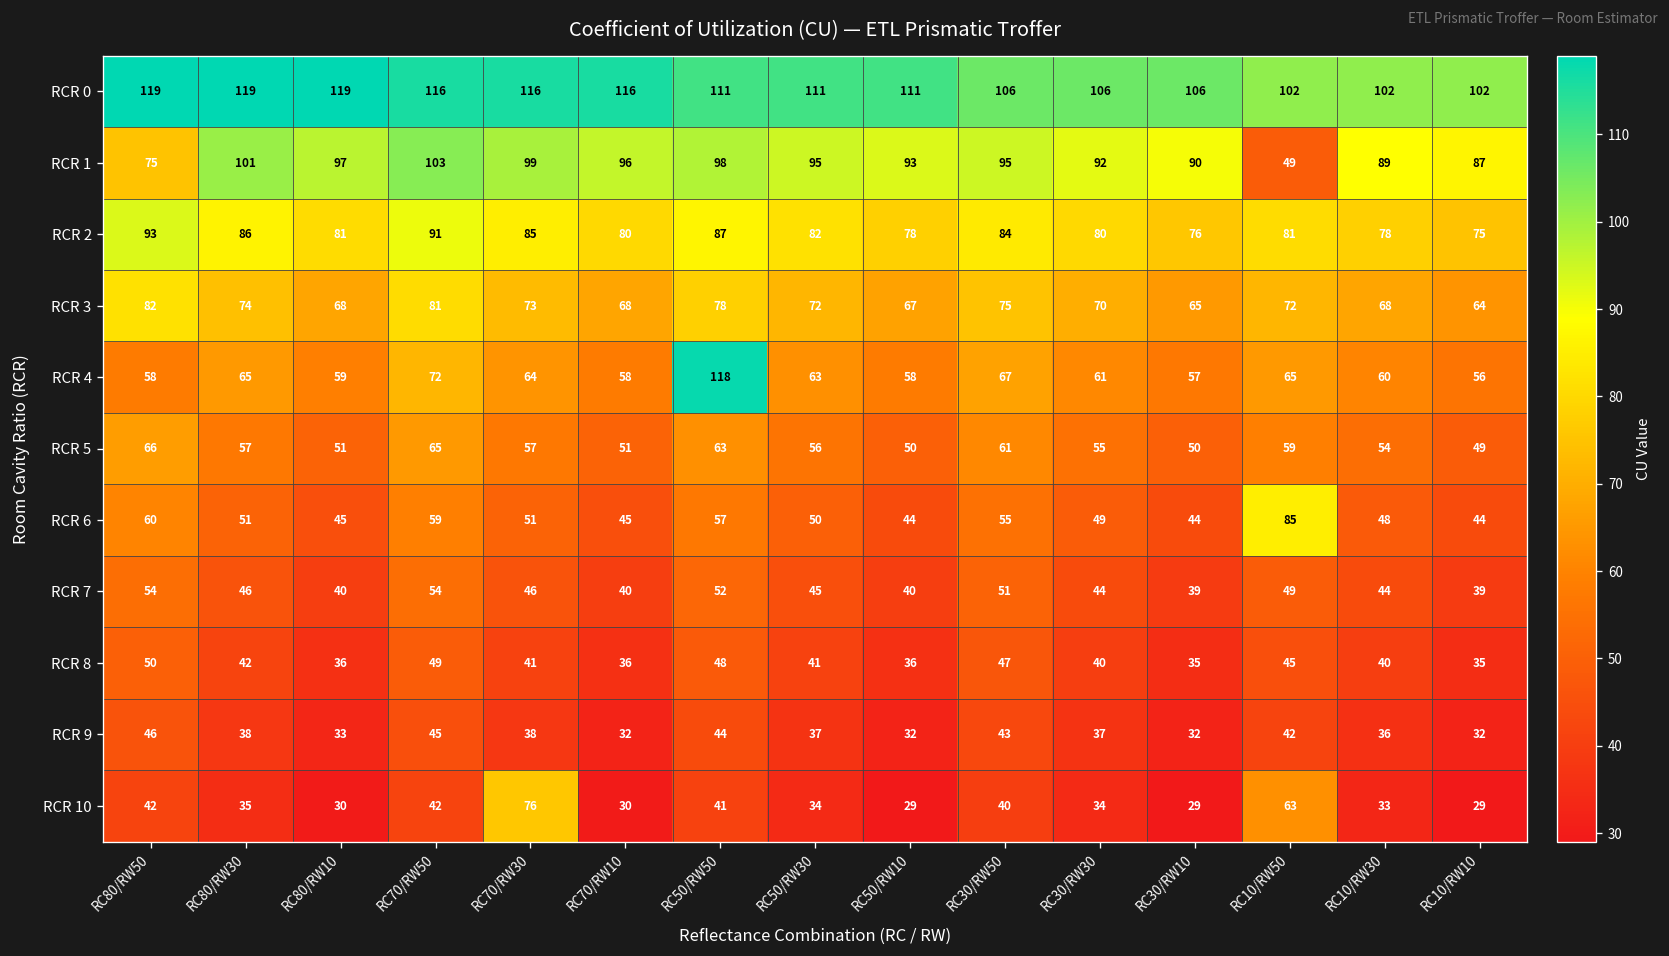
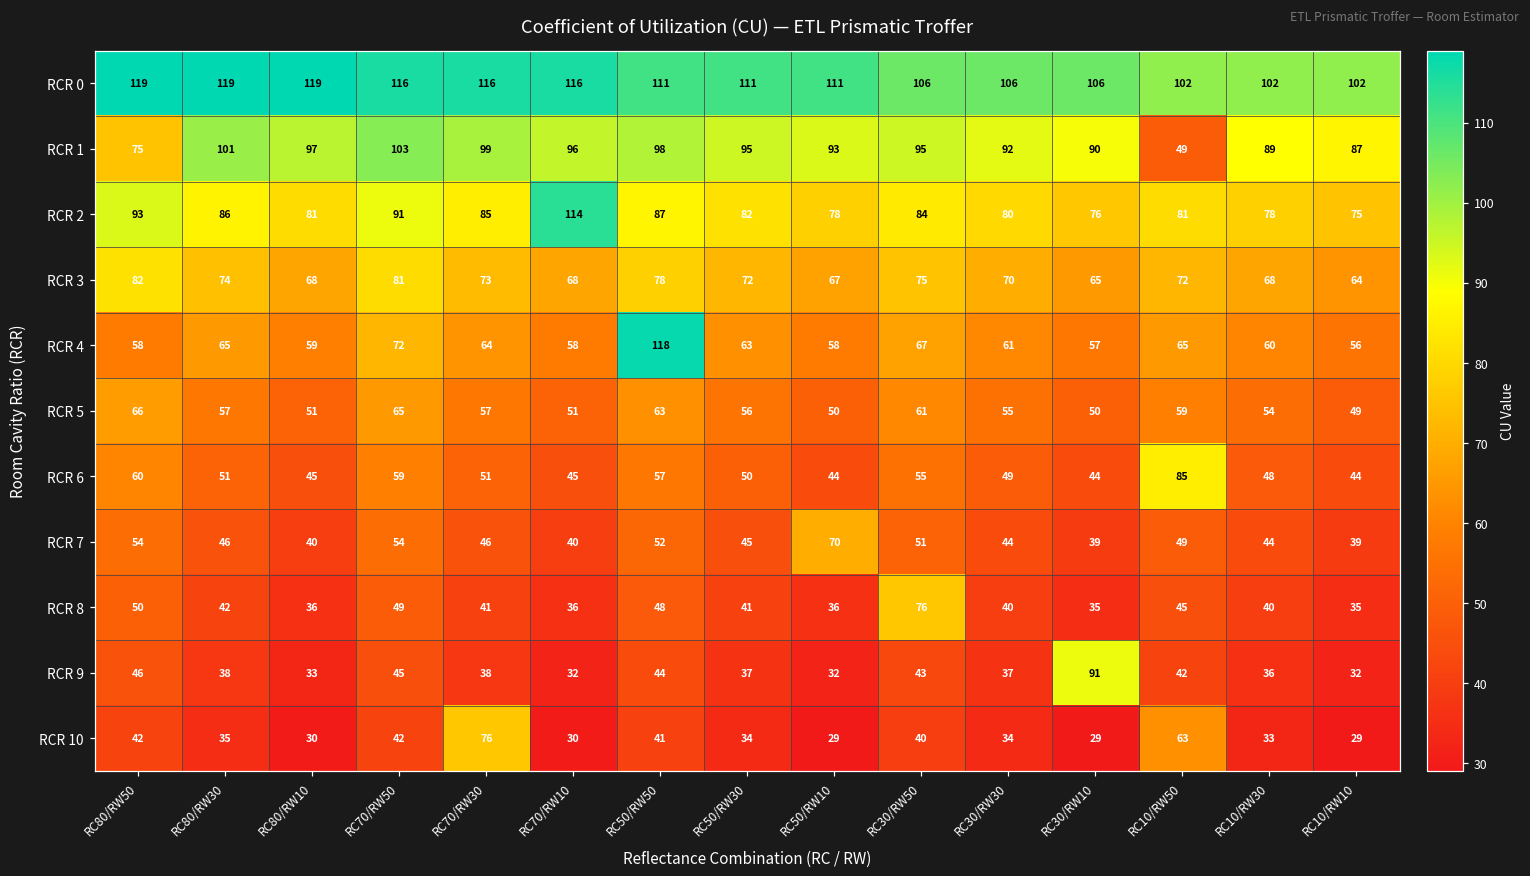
  {
    "RCR 0": {
      "RC80/RW50": 119,
      "RC80/RW30": 119,
      "RC80/RW10": 119,
      "RC70/RW50": 116,
      "RC70/RW30": 116,
      "RC70/RW10": 116,
      "RC50/RW50": 111,
      "RC50/RW30": 111,
      "RC50/RW10": 111,
      "RC30/RW50": 106,
      "RC30/RW30": 106,
      "RC30/RW10": 106,
      "RC10/RW50": 102,
      "RC10/RW30": 102,
      "RC10/RW10": 102
    },
    "RCR 1": {
      "RC80/RW50": 75,
      "RC80/RW30": 101,
      "RC80/RW10": 97,
      "RC70/RW50": 103,
      "RC70/RW30": 99,
      "RC70/RW10": 96,
      "RC50/RW50": 98,
      "RC50/RW30": 95,
      "RC50/RW10": 93,
      "RC30/RW50": 95,
      "RC30/RW30": 92,
      "RC30/RW10": 90,
      "RC10/RW50": 49,
      "RC10/RW30": 89,
      "RC10/RW10": 87
    },
    "RCR 2": {
      "RC80/RW50": 93,
      "RC80/RW30": 86,
      "RC80/RW10": 81,
      "RC70/RW50": 91,
      "RC70/RW30": 85,
-     "RC70/RW10": 80,
+     "RC70/RW10": 114,
      "RC50/RW50": 87,
      "RC50/RW30": 82,
      "RC50/RW10": 78,
      "RC30/RW50": 84,
      "RC30/RW30": 80,
      "RC30/RW10": 76,
      "RC10/RW50": 81,
      "RC10/RW30": 78,
      "RC10/RW10": 75
    },
    "RCR 3": {
      "RC80/RW50": 82,
      "RC80/RW30": 74,
      "RC80/RW10": 68,
      "RC70/RW50": 81,
      "RC70/RW30": 73,
      "RC70/RW10": 68,
      "RC50/RW50": 78,
      "RC50/RW30": 72,
      "RC50/RW10": 67,
      "RC30/RW50": 75,
      "RC30/RW30": 70,
      "RC30/RW10": 65,
      "RC10/RW50": 72,
      "RC10/RW30": 68,
      "RC10/RW10": 64
    },
    "RCR 4": {
      "RC80/RW50": 58,
      "RC80/RW30": 65,
      "RC80/RW10": 59,
      "RC70/RW50": 72,
      "RC70/RW30": 64,
      "RC70/RW10": 58,
      "RC50/RW50": 118,
      "RC50/RW30": 63,
      "RC50/RW10": 58,
      "RC30/RW50": 67,
      "RC30/RW30": 61,
      "RC30/RW10": 57,
      "RC10/RW50": 65,
      "RC10/RW30": 60,
      "RC10/RW10": 56
    },
    "RCR 5": {
      "RC80/RW50": 66,
      "RC80/RW30": 57,
      "RC80/RW10": 51,
      "RC70/RW50": 65,
      "RC70/RW30": 57,
      "RC70/RW10": 51,
      "RC50/RW50": 63,
      "RC50/RW30": 56,
      "RC50/RW10": 50,
      "RC30/RW50": 61,
      "RC30/RW30": 55,
      "RC30/RW10": 50,
      "RC10/RW50": 59,
      "RC10/RW30": 54,
      "RC10/RW10": 49
    },
    "RCR 6": {
      "RC80/RW50": 60,
      "RC80/RW30": 51,
      "RC80/RW10": 45,
      "RC70/RW50": 59,
      "RC70/RW30": 51,
      "RC70/RW10": 45,
      "RC50/RW50": 57,
      "RC50/RW30": 50,
      "RC50/RW10": 44,
      "RC30/RW50": 55,
      "RC30/RW30": 49,
      "RC30/RW10": 44,
      "RC10/RW50": 85,
      "RC10/RW30": 48,
      "RC10/RW10": 44
    },
    "RCR 7": {
      "RC80/RW50": 54,
      "RC80/RW30": 46,
      "RC80/RW10": 40,
      "RC70/RW50": 54,
      "RC70/RW30": 46,
      "RC70/RW10": 40,
      "RC50/RW50": 52,
      "RC50/RW30": 45,
-     "RC50/RW10": 40,
+     "RC50/RW10": 70,
      "RC30/RW50": 51,
      "RC30/RW30": 44,
      "RC30/RW10": 39,
      "RC10/RW50": 49,
      "RC10/RW30": 44,
      "RC10/RW10": 39
    },
    "RCR 8": {
      "RC80/RW50": 50,
      "RC80/RW30": 42,
      "RC80/RW10": 36,
      "RC70/RW50": 49,
      "RC70/RW30": 41,
      "RC70/RW10": 36,
      "RC50/RW50": 48,
      "RC50/RW30": 41,
      "RC50/RW10": 36,
-     "RC30/RW50": 47,
+     "RC30/RW50": 76,
      "RC30/RW30": 40,
      "RC30/RW10": 35,
      "RC10/RW50": 45,
      "RC10/RW30": 40,
      "RC10/RW10": 35
    },
    "RCR 9": {
      "RC80/RW50": 46,
      "RC80/RW30": 38,
      "RC80/RW10": 33,
      "RC70/RW50": 45,
      "RC70/RW30": 38,
      "RC70/RW10": 32,
      "RC50/RW50": 44,
      "RC50/RW30": 37,
      "RC50/RW10": 32,
      "RC30/RW50": 43,
      "RC30/RW30": 37,
-     "RC30/RW10": 32,
+     "RC30/RW10": 91,
      "RC10/RW50": 42,
      "RC10/RW30": 36,
      "RC10/RW10": 32
    },
    "RCR 10": {
      "RC80/RW50": 42,
      "RC80/RW30": 35,
      "RC80/RW10": 30,
      "RC70/RW50": 42,
      "RC70/RW30": 76,
      "RC70/RW10": 30,
      "RC50/RW50": 41,
      "RC50/RW30": 34,
      "RC50/RW10": 29,
      "RC30/RW50": 40,
      "RC30/RW30": 34,
      "RC30/RW10": 29,
      "RC10/RW50": 63,
      "RC10/RW30": 33,
      "RC10/RW10": 29
    }
  }
